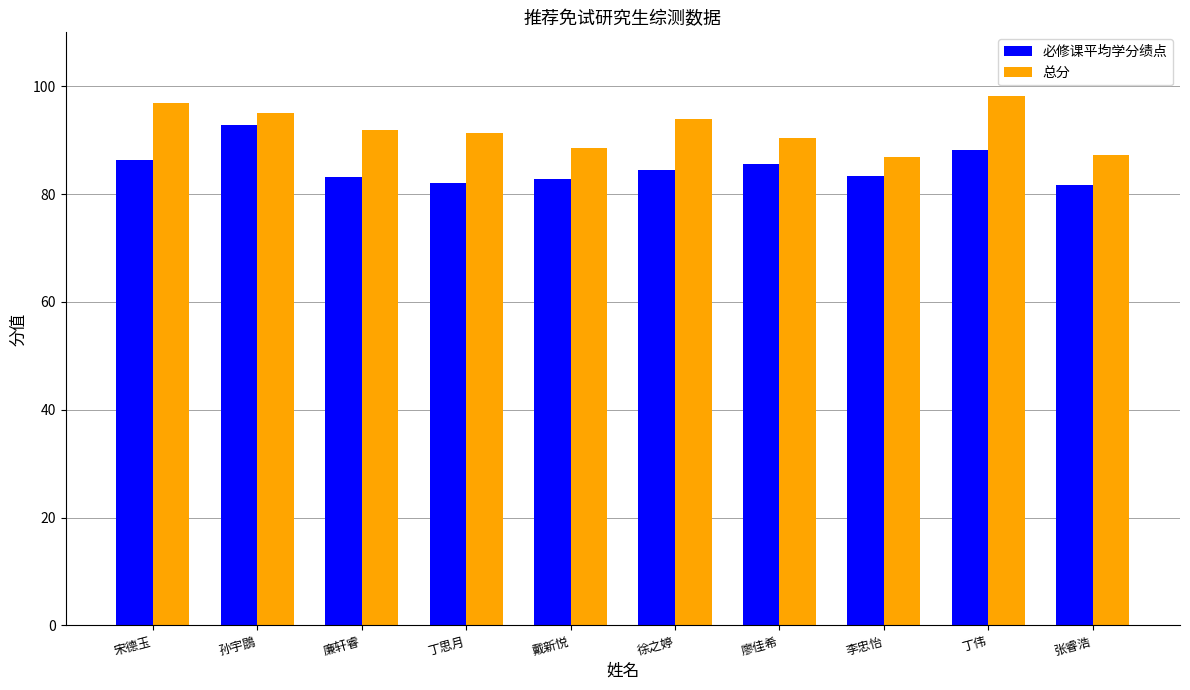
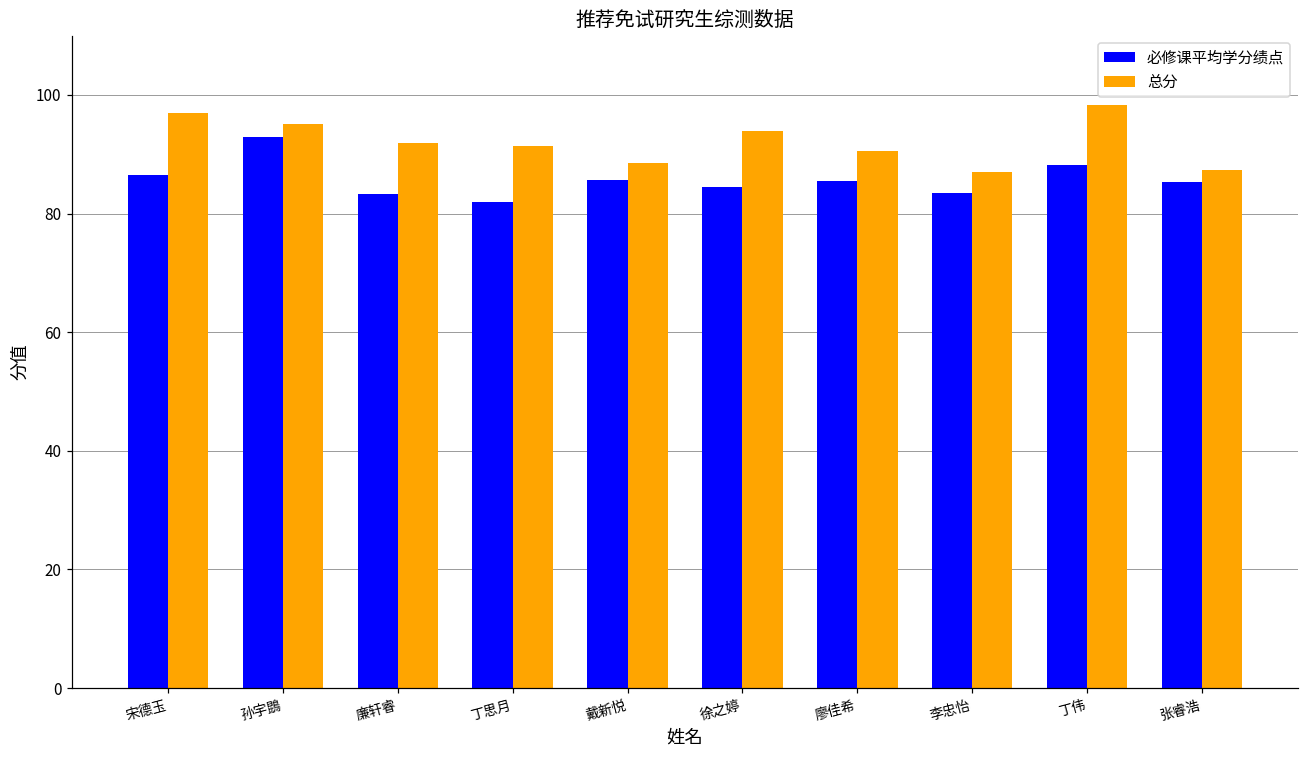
  {
    "必修课平均学分绩点": {
      "宋德玉": 86,
      "孙宇鵾": 93,
      "廉轩睿": 83,
      "丁思月": 82,
-     "戴新悦": 83,
+     "戴新悦": 86,
      "徐之婷": 84,
      "廖佳希": 85,
      "李忠怡": 83,
      "丁伟": 88,
-     "张睿浩": 82
+     "张睿浩": 85
    },
    "总分": {
      "宋德玉": 97,
      "孙宇鵾": 95,
      "廉轩睿": 92,
      "丁思月": 91,
      "戴新悦": 88,
      "徐之婷": 94,
      "廖佳希": 90,
      "李忠怡": 87,
      "丁伟": 98,
      "张睿浩": 87
    }
  }
